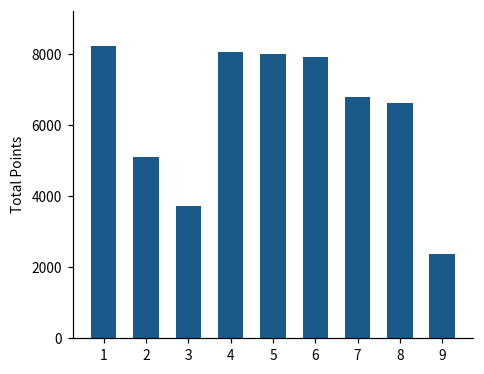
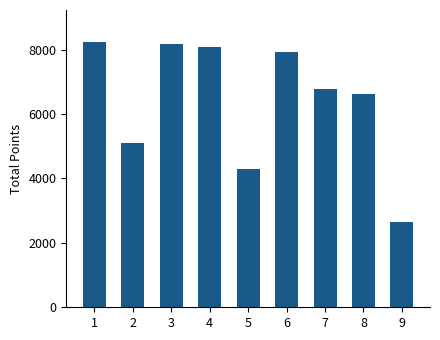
  {
    "1": 8200,
    "2": 5100,
-   "3": 3700,
+   "3": 8200,
    "4": 8100,
-   "5": 8000,
+   "5": 4300,
    "6": 7900,
    "7": 6800,
    "8": 6600,
-   "9": 2400
+   "9": 2600
  }
